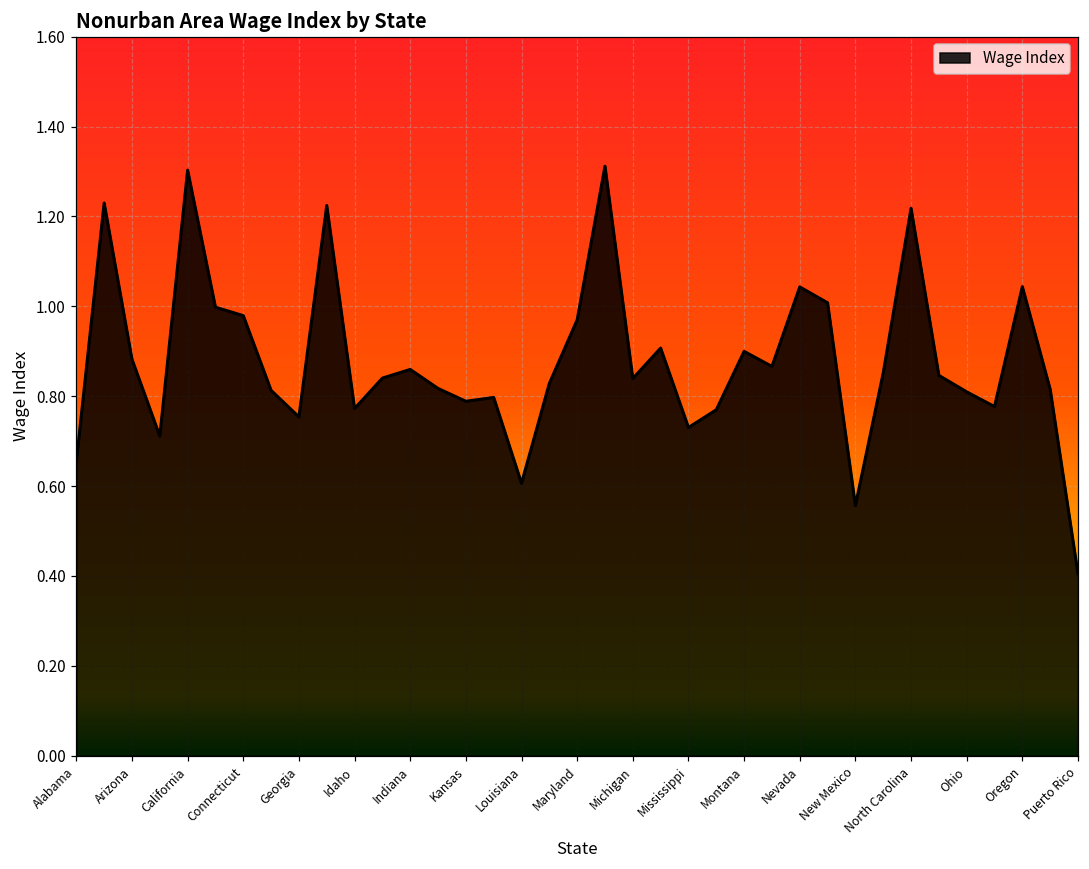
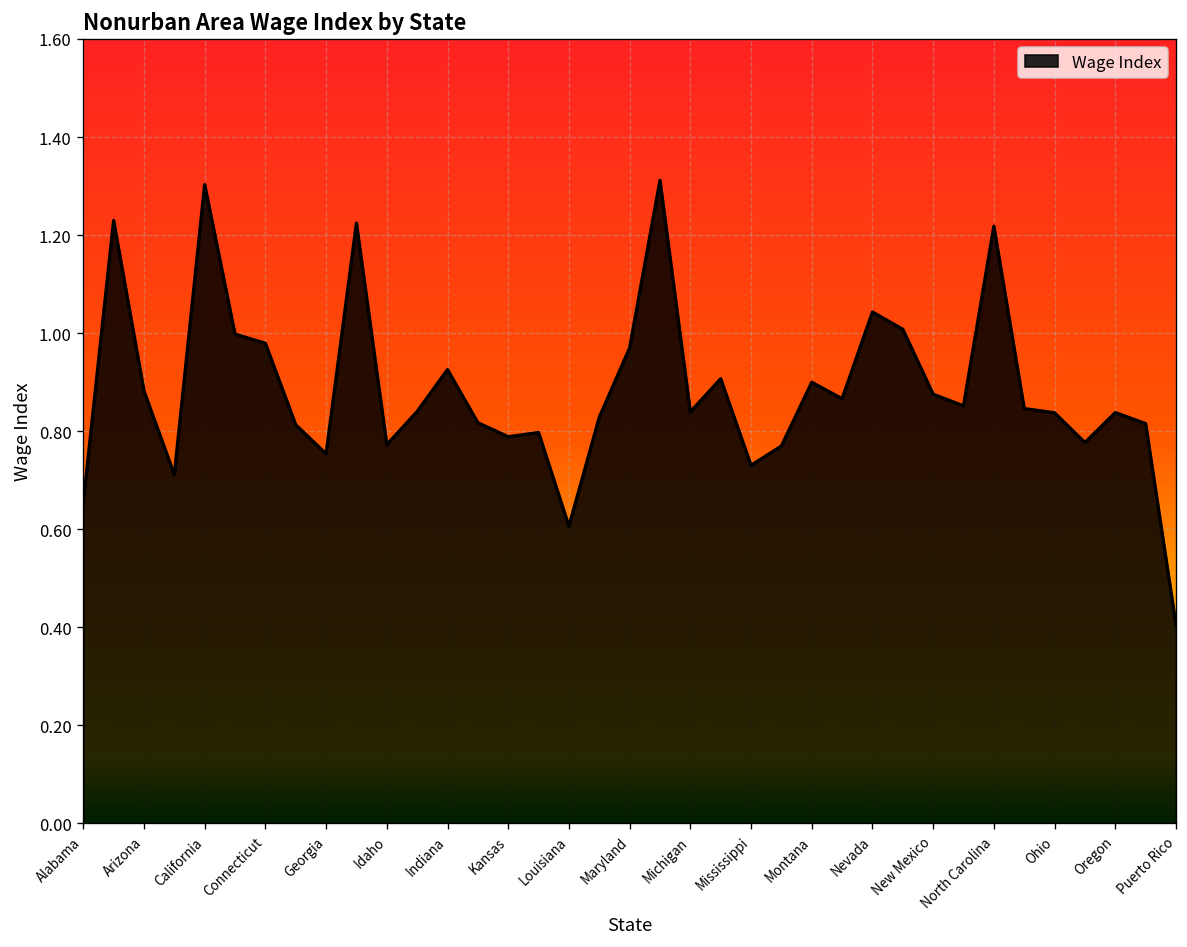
  {
    "Alabama": 0.65,
    "Arizona": 0.88,
    "California": 1.30,
    "Connecticut": 0.98,
    "Georgia": 0.75,
    "Idaho": 0.77,
-   "Indiana": 0.86,
+   "Indiana": 0.93,
    "Kansas": 0.79,
    "Louisiana": 0.61,
    "Maryland": 0.97,
    "Michigan": 0.84,
    "Mississippi": 0.73,
    "Montana": 0.90,
    "Nevada": 1.04,
-   "New Mexico": 0.56,
+   "New Mexico": 0.88,
    "North Carolina": 1.22,
-   "Ohio": 0.81,
-   "Oregon": 1.04,
+   "Ohio": 0.84,
+   "Oregon": 0.84,
    "Puerto Rico": 0.40
  }
